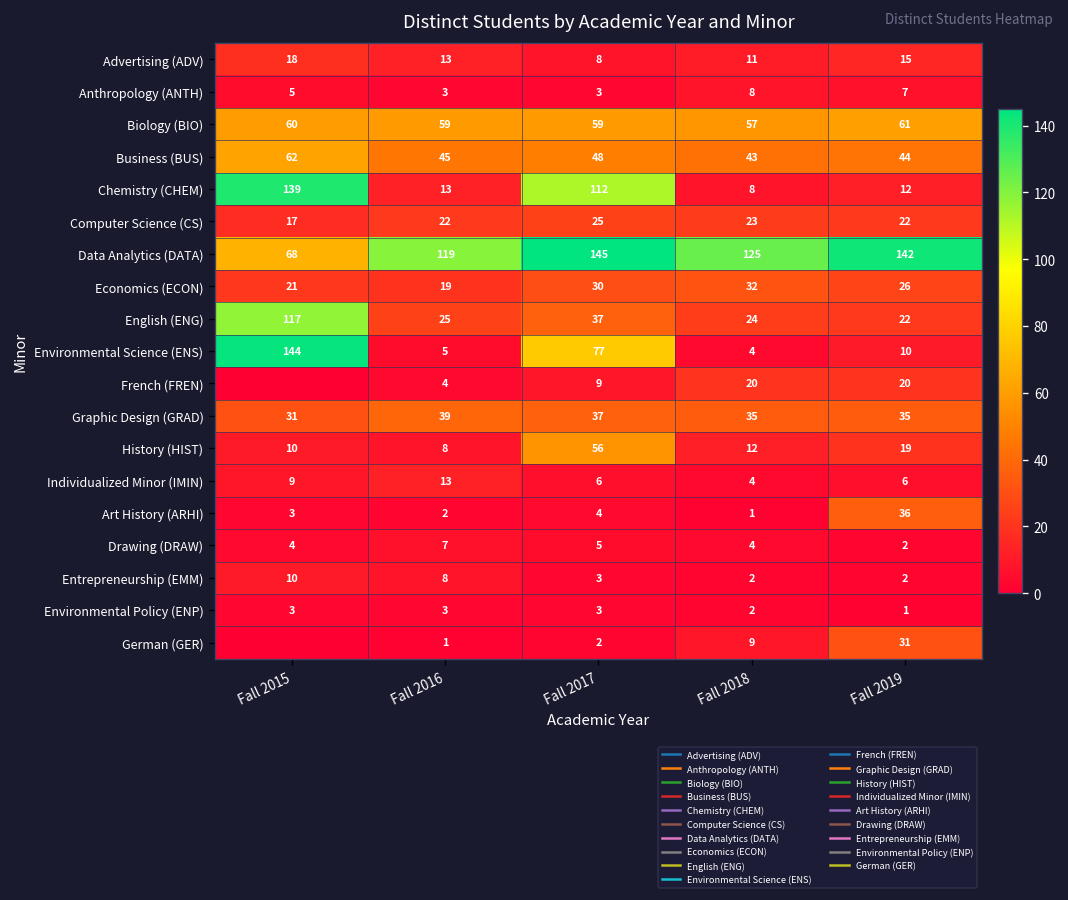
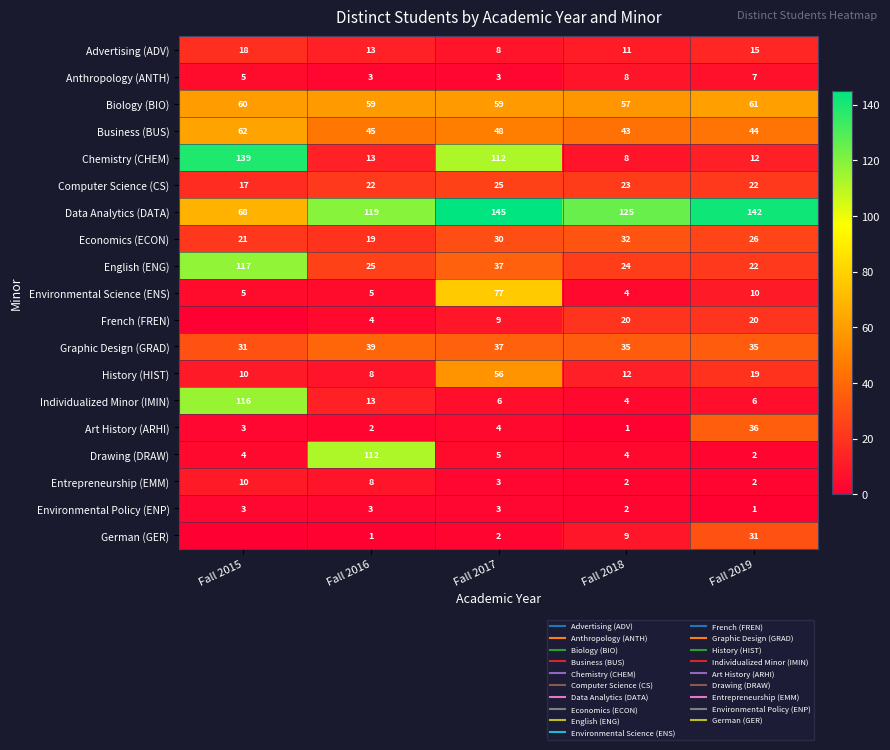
  {
    "Advertising (ADV)": {
      "Fall 2015": 18,
      "Fall 2016": 13,
      "Fall 2017": 8,
      "Fall 2018": 11,
      "Fall 2019": 15
    },
    "Anthropology (ANTH)": {
      "Fall 2015": 5,
      "Fall 2016": 3,
      "Fall 2017": 3,
      "Fall 2018": 8,
      "Fall 2019": 7
    },
    "Biology (BIO)": {
      "Fall 2015": 60,
      "Fall 2016": 59,
      "Fall 2017": 59,
      "Fall 2018": 57,
      "Fall 2019": 61
    },
    "Business (BUS)": {
      "Fall 2015": 62,
      "Fall 2016": 45,
      "Fall 2017": 48,
      "Fall 2018": 43,
      "Fall 2019": 44
    },
    "Chemistry (CHEM)": {
      "Fall 2015": 139,
      "Fall 2016": 13,
      "Fall 2017": 112,
      "Fall 2018": 8,
      "Fall 2019": 12
    },
    "Computer Science (CS)": {
      "Fall 2015": 17,
      "Fall 2016": 22,
      "Fall 2017": 25,
      "Fall 2018": 23,
      "Fall 2019": 22
    },
    "Data Analytics (DATA)": {
      "Fall 2015": 68,
      "Fall 2016": 119,
      "Fall 2017": 145,
      "Fall 2018": 125,
      "Fall 2019": 142
    },
    "Economics (ECON)": {
      "Fall 2015": 21,
      "Fall 2016": 19,
      "Fall 2017": 30,
      "Fall 2018": 32,
      "Fall 2019": 26
    },
    "English (ENG)": {
      "Fall 2015": 117,
      "Fall 2016": 25,
      "Fall 2017": 37,
      "Fall 2018": 24,
      "Fall 2019": 22
    },
    "Environmental Science (ENS)": {
-     "Fall 2015": 144,
+     "Fall 2015": 5,
      "Fall 2016": 5,
      "Fall 2017": 77,
      "Fall 2018": 4,
      "Fall 2019": 10
    },
    "French (FREN)": {
      "Fall 2016": 4,
      "Fall 2017": 9,
      "Fall 2018": 20,
      "Fall 2019": 20
    },
    "Graphic Design (GRAD)": {
      "Fall 2015": 31,
      "Fall 2016": 39,
      "Fall 2017": 37,
      "Fall 2018": 35,
      "Fall 2019": 35
    },
    "History (HIST)": {
      "Fall 2015": 10,
      "Fall 2016": 8,
      "Fall 2017": 56,
      "Fall 2018": 12,
      "Fall 2019": 19
    },
    "Individualized Minor (IMIN)": {
-     "Fall 2015": 9,
+     "Fall 2015": 116,
      "Fall 2016": 13,
      "Fall 2017": 6,
      "Fall 2018": 4,
      "Fall 2019": 6
    },
    "Art History (ARHI)": {
      "Fall 2015": 3,
      "Fall 2016": 2,
      "Fall 2017": 4,
      "Fall 2018": 1,
      "Fall 2019": 36
    },
    "Drawing (DRAW)": {
      "Fall 2015": 4,
-     "Fall 2016": 7,
+     "Fall 2016": 112,
      "Fall 2017": 5,
      "Fall 2018": 4,
      "Fall 2019": 2
    },
    "Entrepreneurship (EMM)": {
      "Fall 2015": 10,
      "Fall 2016": 8,
      "Fall 2017": 3,
      "Fall 2018": 2,
      "Fall 2019": 2
    },
    "Environmental Policy (ENP)": {
      "Fall 2015": 3,
      "Fall 2016": 3,
      "Fall 2017": 3,
      "Fall 2018": 2,
      "Fall 2019": 1
    },
    "German (GER)": {
      "Fall 2016": 1,
      "Fall 2017": 2,
      "Fall 2018": 9,
      "Fall 2019": 31
    }
  }
